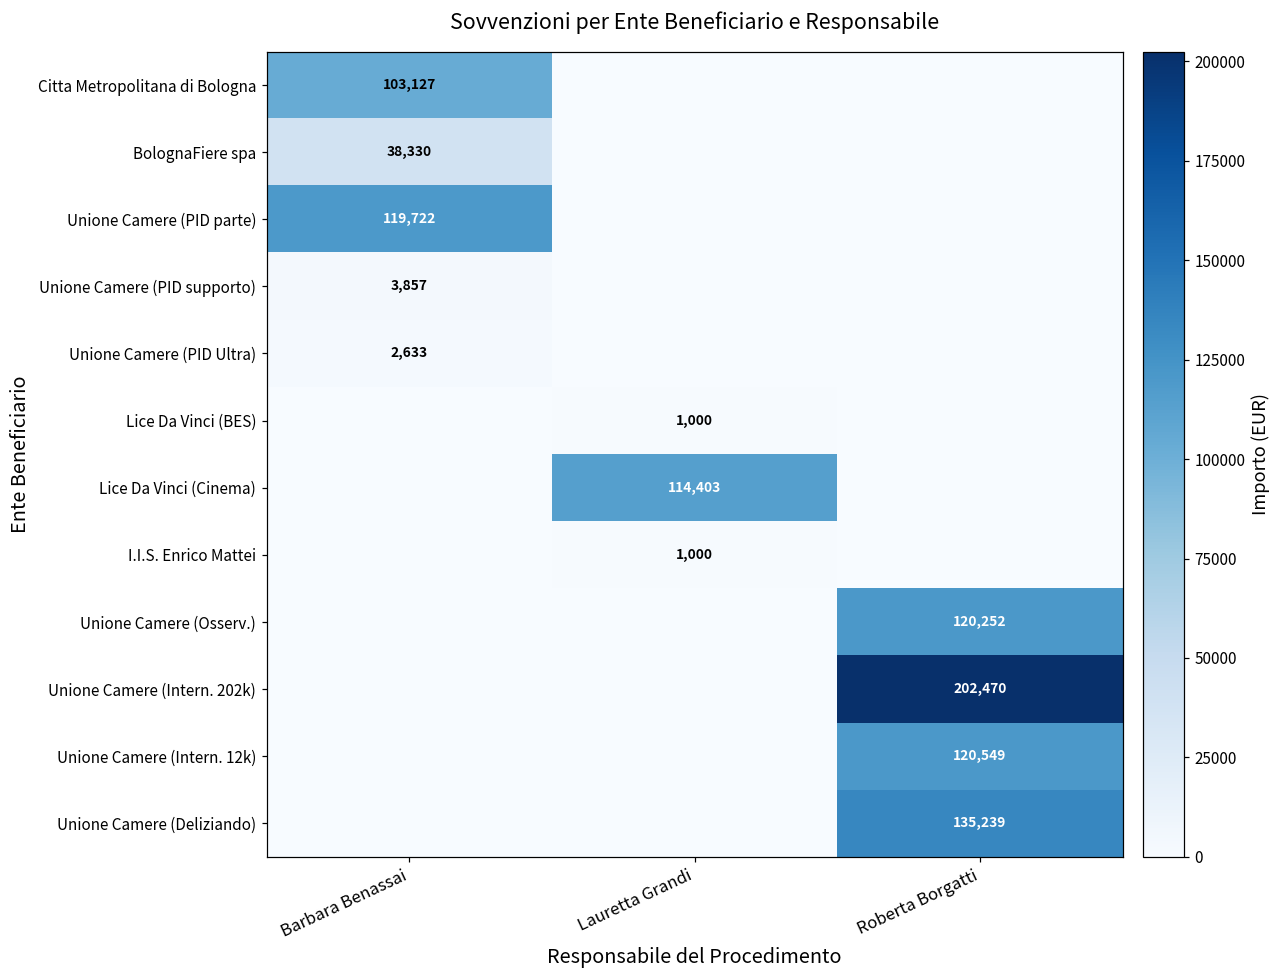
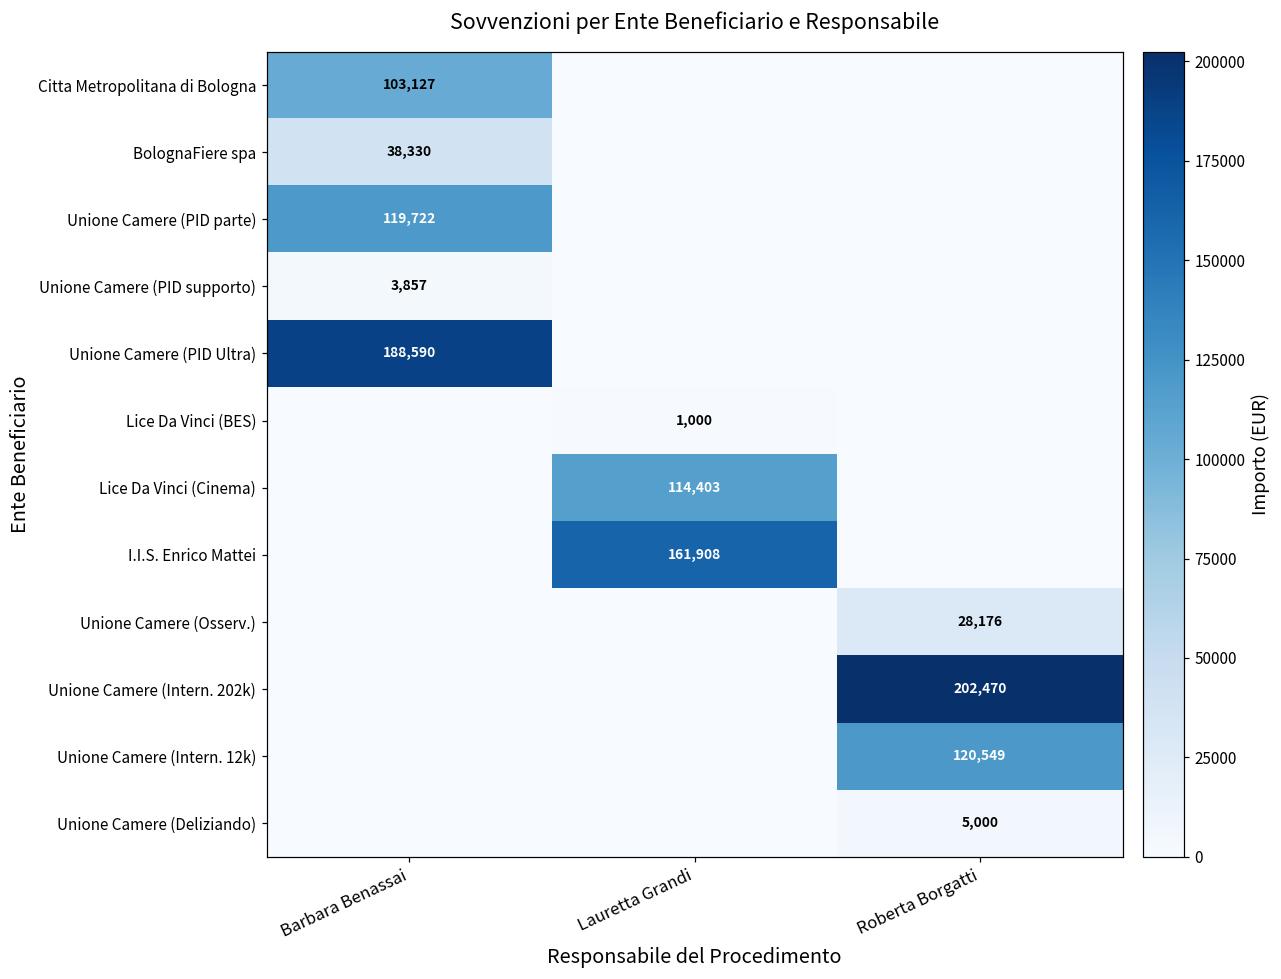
  {
    "Citta Metropolitana di Bologna": {
      "Barbara Benassai": "103,127"
    },
    "BolognaFiere spa": {
      "Barbara Benassai": "38,330"
    },
    "Unione Camere (PID parte)": {
      "Barbara Benassai": "119,722"
    },
    "Unione Camere (PID supporto)": {
      "Barbara Benassai": "3,857"
    },
    "Unione Camere (PID Ultra)": {
-     "Barbara Benassai": "2,633"
+     "Barbara Benassai": "188,590"
    },
    "Lice Da Vinci (BES)": {
      "Lauretta Grandi": "1,000"
    },
    "Lice Da Vinci (Cinema)": {
      "Lauretta Grandi": "114,403"
    },
    "I.I.S. Enrico Mattei": {
-     "Lauretta Grandi": "1,000"
+     "Lauretta Grandi": "161,908"
    },
    "Unione Camere (Osserv.)": {
-     "Roberta Borgatti": "120,252"
+     "Roberta Borgatti": "28,176"
    },
    "Unione Camere (Intern. 202k)": {
      "Roberta Borgatti": "202,470"
    },
    "Unione Camere (Intern. 12k)": {
      "Roberta Borgatti": "120,549"
    },
    "Unione Camere (Deliziando)": {
-     "Roberta Borgatti": "135,239"
+     "Roberta Borgatti": "5,000"
    }
  }
